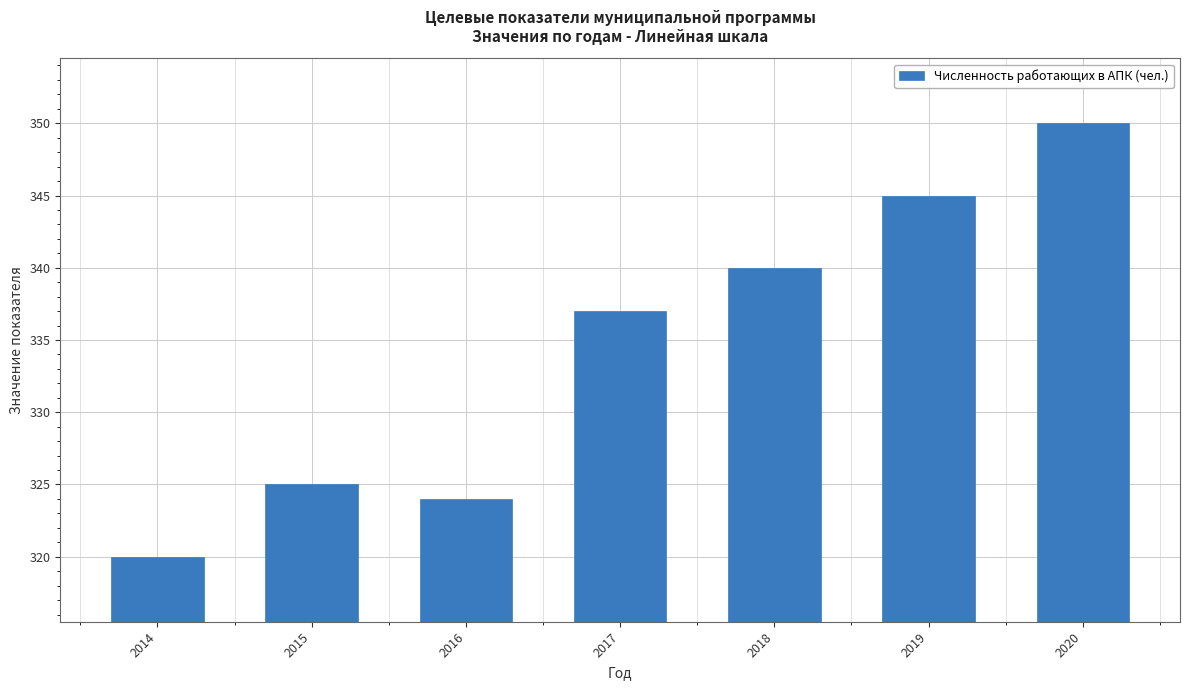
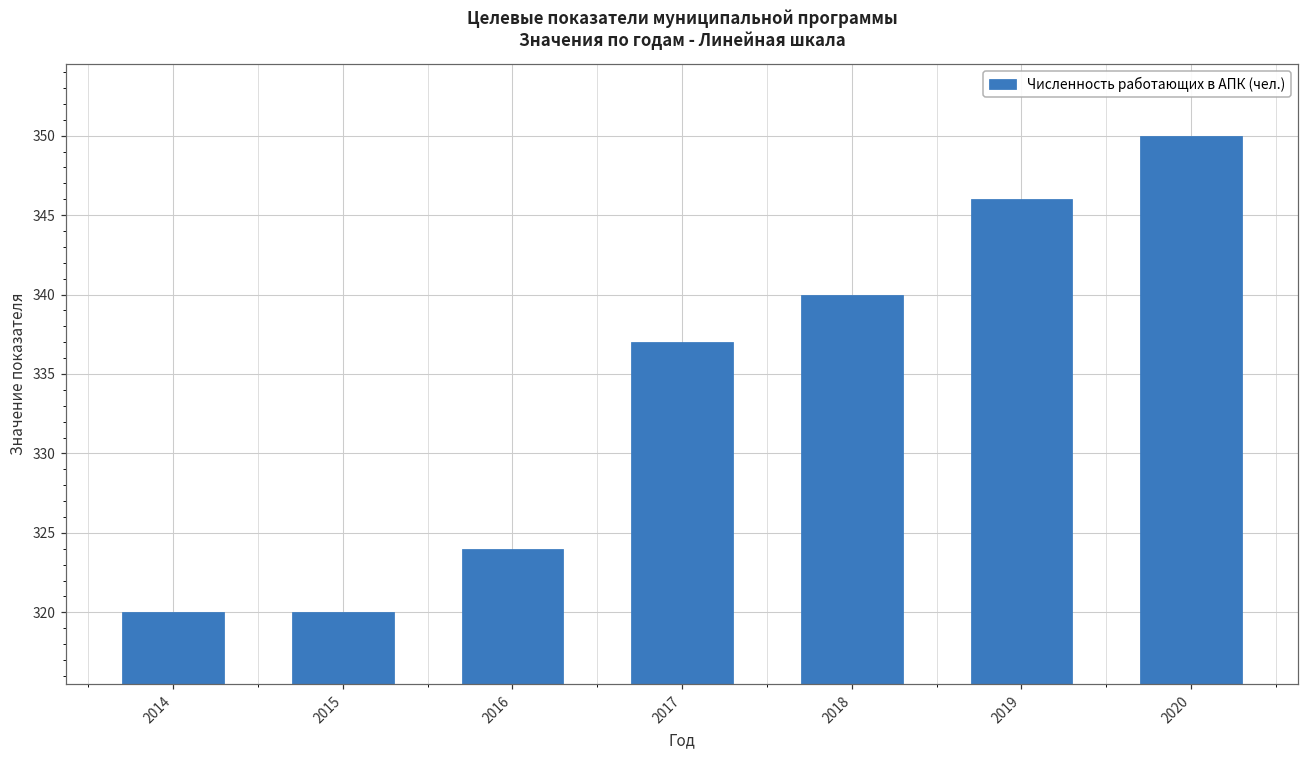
  {
    "2014": 320,
-   "2015": 325,
+   "2015": 320,
    "2016": 324,
    "2017": 337,
    "2018": 340,
-   "2019": 345,
+   "2019": 346,
    "2020": 350
  }
